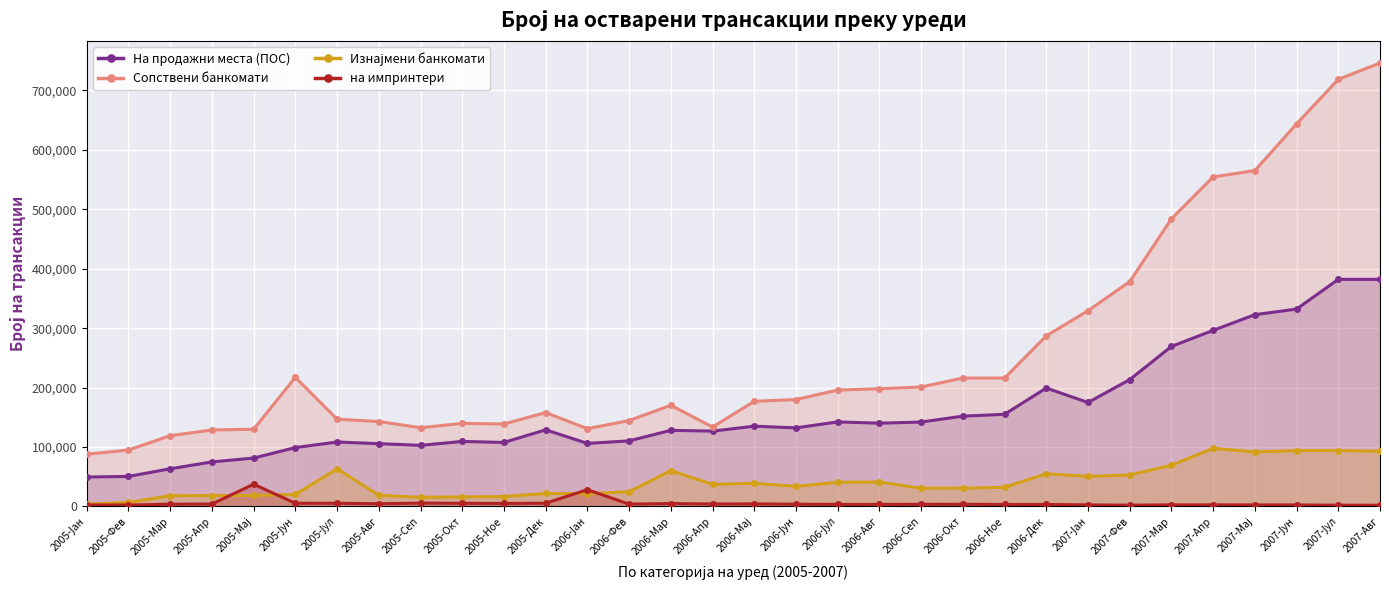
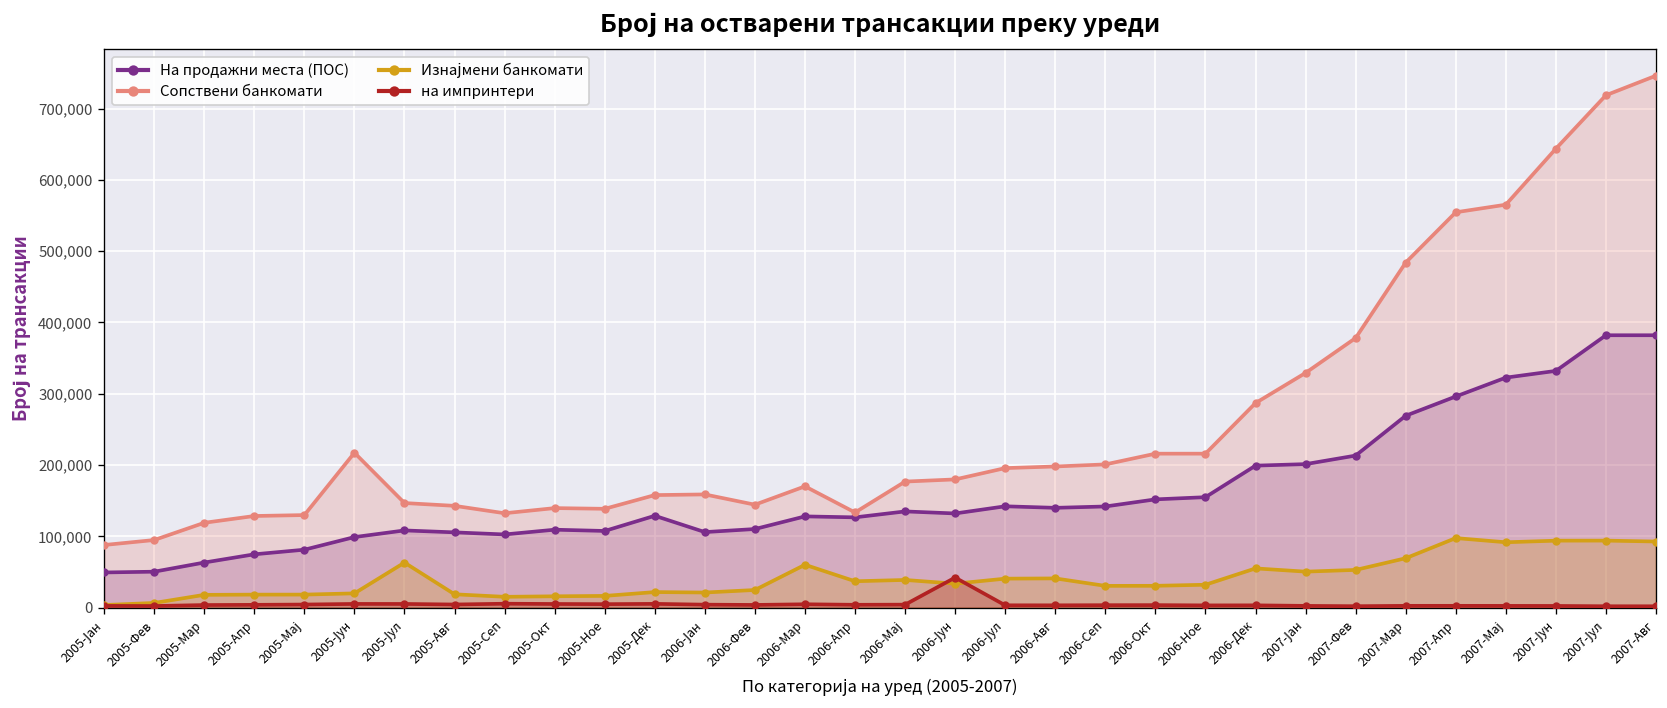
  {
    "На продажни места (ПОС)": {
      "2005-Јан": "50,000",
      "2005-Фев": "50,000",
      "2005-Мар": "60,000",
      "2005-Апр": "70,000",
      "2005-Мај": "80,000",
      "2005-Јун": "100,000",
      "2005-Јул": "110,000",
      "2005-Авг": "110,000",
      "2005-Сеп": "100,000",
      "2005-Окт": "110,000",
      "2005-Ное": "110,000",
      "2005-Дек": "130,000",
      "2006-Јан": "110,000",
      "2006-Фев": "110,000",
      "2006-Мар": "130,000",
      "2006-Апр": "130,000",
      "2006-Мај": "140,000",
      "2006-Јун": "130,000",
      "2006-Јул": "140,000",
      "2006-Авг": "140,000",
      "2006-Сеп": "140,000",
      "2006-Окт": "150,000",
      "2006-Ное": "160,000",
      "2006-Дек": "200,000",
-     "2007-Јан": "170,000",
+     "2007-Јан": "200,000",
      "2007-Фев": "210,000",
      "2007-Мар": "270,000",
      "2007-Апр": "300,000",
      "2007-Мај": "320,000",
      "2007-Јун": "330,000",
      "2007-Јул": "380,000",
      "2007-Авг": "380,000"
    },
    "Сопствени банкомати": {
      "2005-Јан": "90,000",
      "2005-Фев": "90,000",
      "2005-Мар": "120,000",
      "2005-Апр": "130,000",
      "2005-Мај": "130,000",
      "2005-Јун": "220,000",
      "2005-Јул": "150,000",
      "2005-Авг": "140,000",
      "2005-Сеп": "130,000",
      "2005-Окт": "140,000",
      "2005-Ное": "140,000",
      "2005-Дек": "160,000",
-     "2006-Јан": "130,000",
+     "2006-Јан": "160,000",
      "2006-Фев": "140,000",
      "2006-Мар": "170,000",
      "2006-Апр": "130,000",
      "2006-Мај": "180,000",
      "2006-Јун": "180,000",
      "2006-Јул": "200,000",
      "2006-Авг": "200,000",
      "2006-Сеп": "200,000",
      "2006-Окт": "220,000",
      "2006-Ное": "220,000",
      "2006-Дек": "290,000",
      "2007-Јан": "330,000",
      "2007-Фев": "380,000",
      "2007-Мар": "480,000",
      "2007-Апр": "550,000",
      "2007-Мај": "570,000",
      "2007-Јун": "640,000",
      "2007-Јул": "720,000",
      "2007-Авг": "750,000"
    },
    "Изнајмени банкомати": {
      "2005-Мар": "20,000",
      "2005-Апр": "20,000",
      "2005-Мај": "20,000",
      "2005-Јун": "20,000",
      "2005-Јул": "60,000",
      "2005-Авг": "20,000",
      "2005-Сеп": "20,000",
      "2005-Окт": "20,000",
      "2005-Ное": "20,000",
      "2005-Дек": "20,000",
      "2006-Јан": "20,000",
      "2006-Фев": "20,000",
      "2006-Мар": "60,000",
      "2006-Апр": "40,000",
      "2006-Мај": "40,000",
      "2006-Јун": "30,000",
      "2006-Јул": "40,000",
      "2006-Авг": "40,000",
      "2006-Сеп": "30,000",
      "2006-Окт": "30,000",
      "2006-Ное": "30,000",
      "2006-Дек": "60,000",
      "2007-Јан": "50,000",
      "2007-Фев": "50,000",
      "2007-Мар": "70,000",
      "2007-Апр": "100,000",
      "2007-Мај": "90,000",
      "2007-Јун": "90,000",
      "2007-Јул": "90,000",
      "2007-Авг": "90,000"
    },
    "на импринтери": {
      "2005-Мар": "0",
      "2005-Апр": "0",
-     "2005-Мај": "40,000",
+     "2005-Мај": "0",
      "2005-Јун": "10,000",
      "2005-Јул": "10,000",
      "2005-Авг": "0",
      "2005-Сеп": "10,000",
      "2005-Окт": "10,000",
      "2005-Ное": "10,000",
      "2005-Дек": "10,000",
-     "2006-Јан": "30,000",
+     "2006-Јан": "0",
      "2006-Фев": "0",
      "2006-Мар": "0",
      "2006-Апр": "0",
      "2006-Мај": "0",
-     "2006-Јун": "0",
+     "2006-Јун": "40,000",
      "2006-Јул": "0",
      "2006-Авг": "0",
      "2006-Сеп": "0",
      "2006-Окт": "0",
      "2006-Ное": "0",
      "2006-Дек": "0",
      "2007-Јан": "0",
      "2007-Фев": "0",
      "2007-Мар": "0",
      "2007-Апр": "0",
      "2007-Мај": "0",
      "2007-Јун": "0",
      "2007-Јул": "0",
      "2007-Авг": "0"
    }
  }
